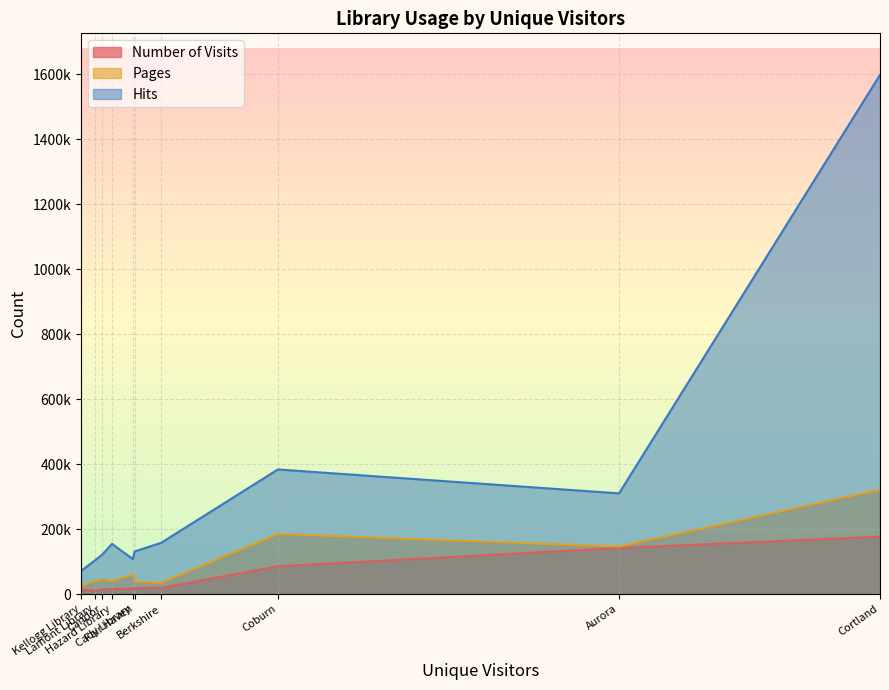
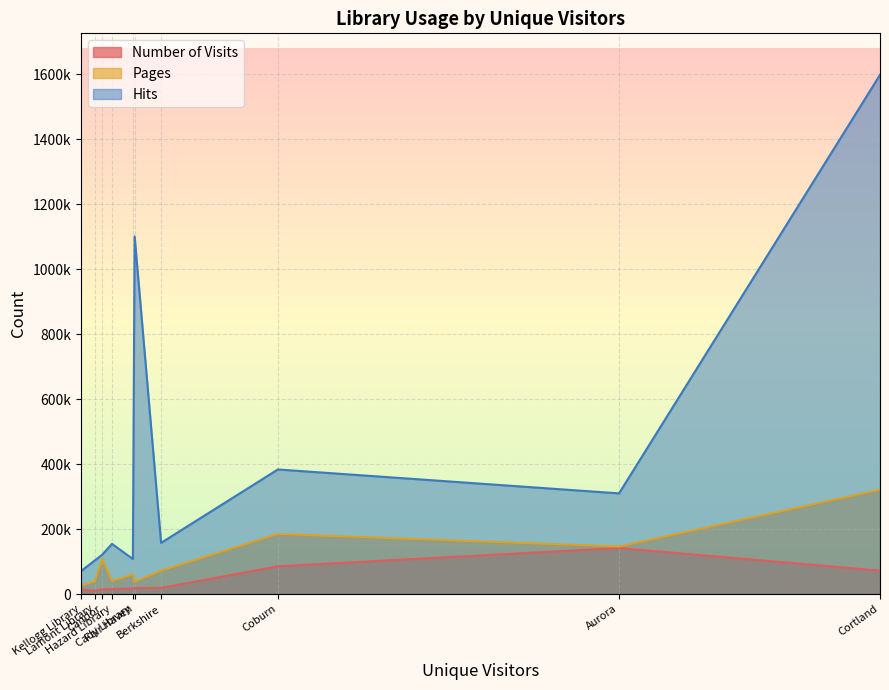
  {
    "Number of Visits": {
      "Kellogg Library": 10000,
      "Lamont Library": 10000,
      "Candor": 10000,
      "Hazard Library": 20000,
      "Cady Library": 20000,
      "Fair Haven": 20000,
      "Berkshire": 20000,
      "Coburn": 90000,
-     "Cortland": 180000
+     "Cortland": 70000
    },
    "Pages": {
      "Kellogg Library": 30000,
      "Lamont Library": 40000,
-     "Candor": 50000,
+     "Candor": 110000,
      "Hazard Library": 40000,
      "Cady Library": 60000,
      "Fair Haven": 40000,
-     "Berkshire": 30000,
+     "Berkshire": 70000,
      "Coburn": 180000,
      "Cortland": 320000
    },
    "Hits": {
      "Kellogg Library": 70000,
      "Lamont Library": 100000,
      "Candor": 120000,
      "Hazard Library": 150000,
      "Cady Library": 110000,
-     "Fair Haven": 130000,
+     "Fair Haven": 1100000,
      "Berkshire": 160000,
      "Coburn": 380000,
      "Aurora": 310000,
      "Cortland": 1600000
    }
  }
